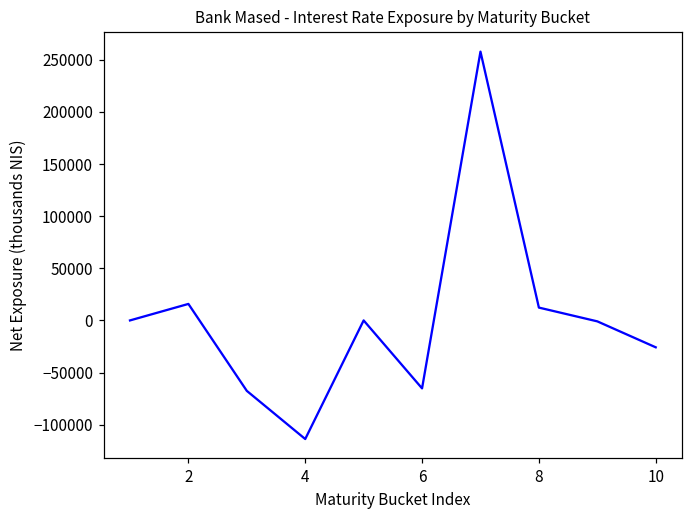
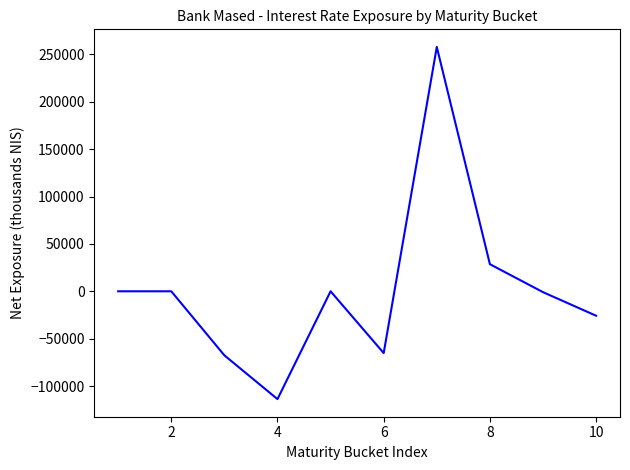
  {
-   "2": 20000,
+   "2": 0,
    "4": -110000,
    "6": -70000,
-   "8": 10000,
+   "8": 30000,
    "10": -30000
  }
